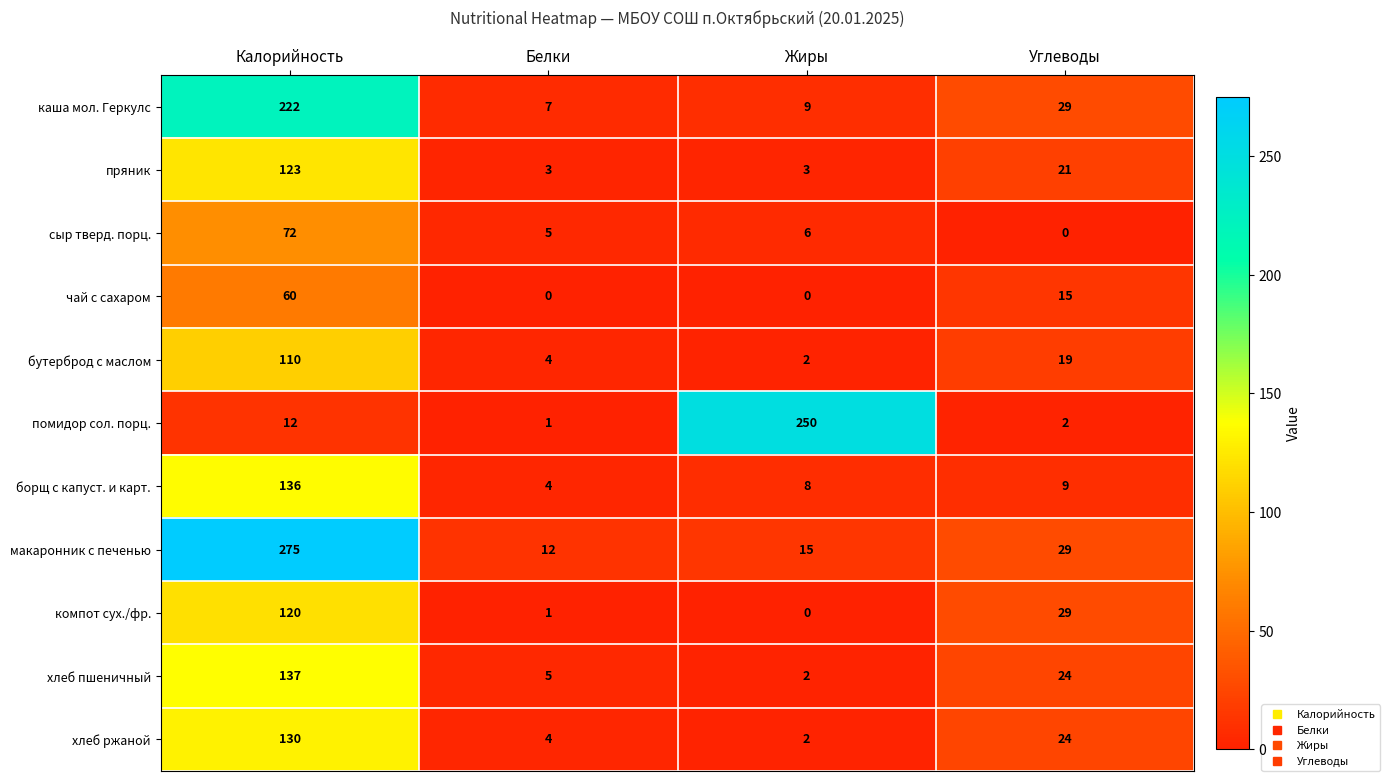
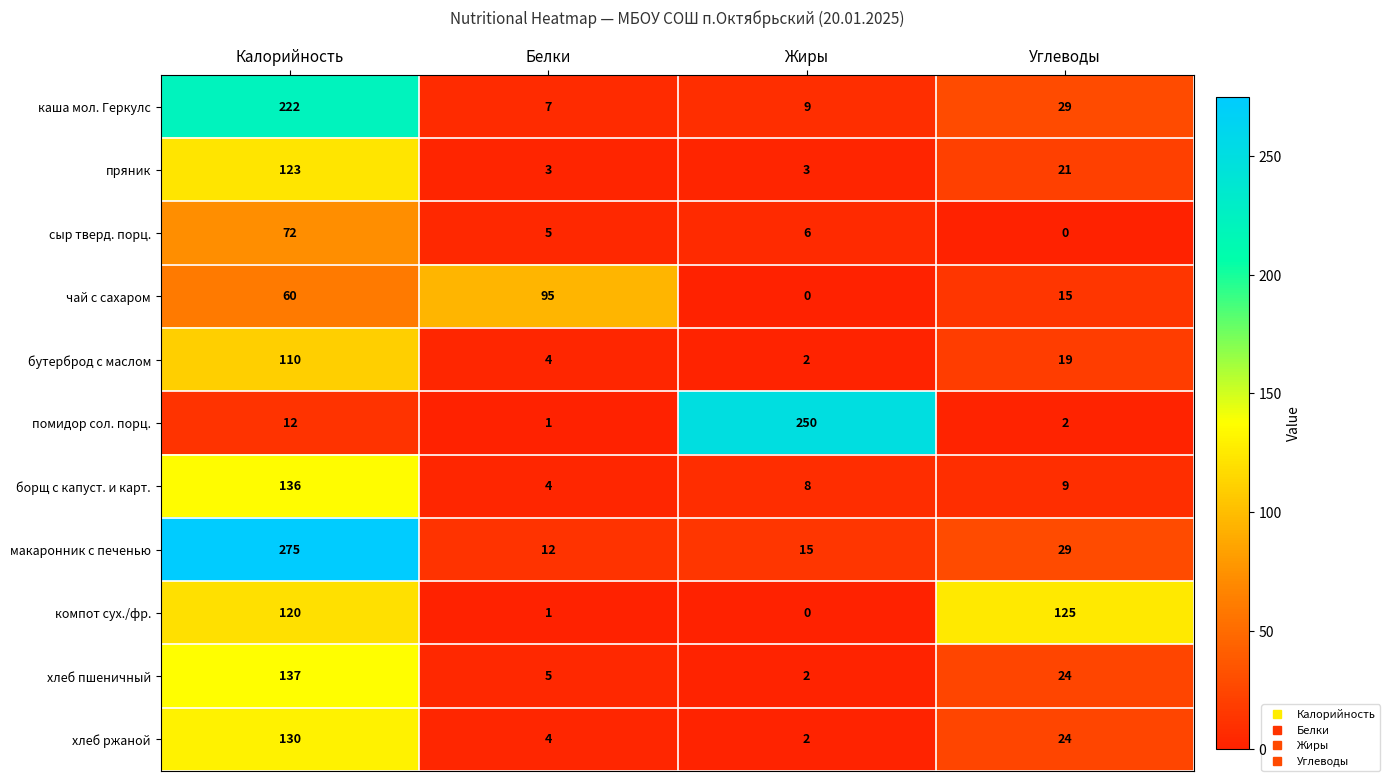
  {
    "каша мол. Геркулс": {
      "Калорийность": 222,
      "Белки": 7,
      "Жиры": 9,
      "Углеводы": 29
    },
    "пряник": {
      "Калорийность": 123,
      "Белки": 3,
      "Жиры": 3,
      "Углеводы": 21
    },
    "сыр тверд. порц.": {
      "Калорийность": 72,
      "Белки": 5,
      "Жиры": 6,
      "Углеводы": 0
    },
    "чай с сахаром": {
      "Калорийность": 60,
-     "Белки": 0,
+     "Белки": 95,
      "Жиры": 0,
      "Углеводы": 15
    },
    "бутерброд с маслом": {
      "Калорийность": 110,
      "Белки": 4,
      "Жиры": 2,
      "Углеводы": 19
    },
    "помидор сол. порц.": {
      "Калорийность": 12,
      "Белки": 1,
      "Жиры": 250,
      "Углеводы": 2
    },
    "борщ с капуст. и карт.": {
      "Калорийность": 136,
      "Белки": 4,
      "Жиры": 8,
      "Углеводы": 9
    },
    "макаронник с печенью": {
      "Калорийность": 275,
      "Белки": 12,
      "Жиры": 15,
      "Углеводы": 29
    },
    "компот сух./фр.": {
      "Калорийность": 120,
      "Белки": 1,
      "Жиры": 0,
-     "Углеводы": 29
+     "Углеводы": 125
    },
    "хлеб пшеничный": {
      "Калорийность": 137,
      "Белки": 5,
      "Жиры": 2,
      "Углеводы": 24
    },
    "хлеб ржаной": {
      "Калорийность": 130,
      "Белки": 4,
      "Жиры": 2,
      "Углеводы": 24
    }
  }
